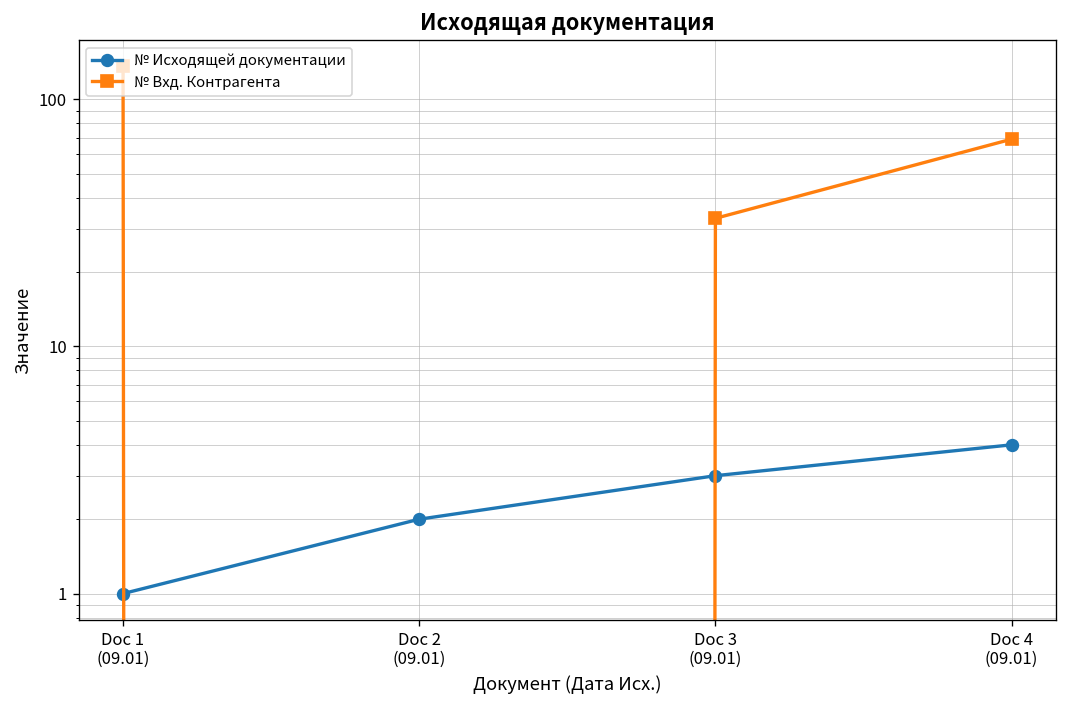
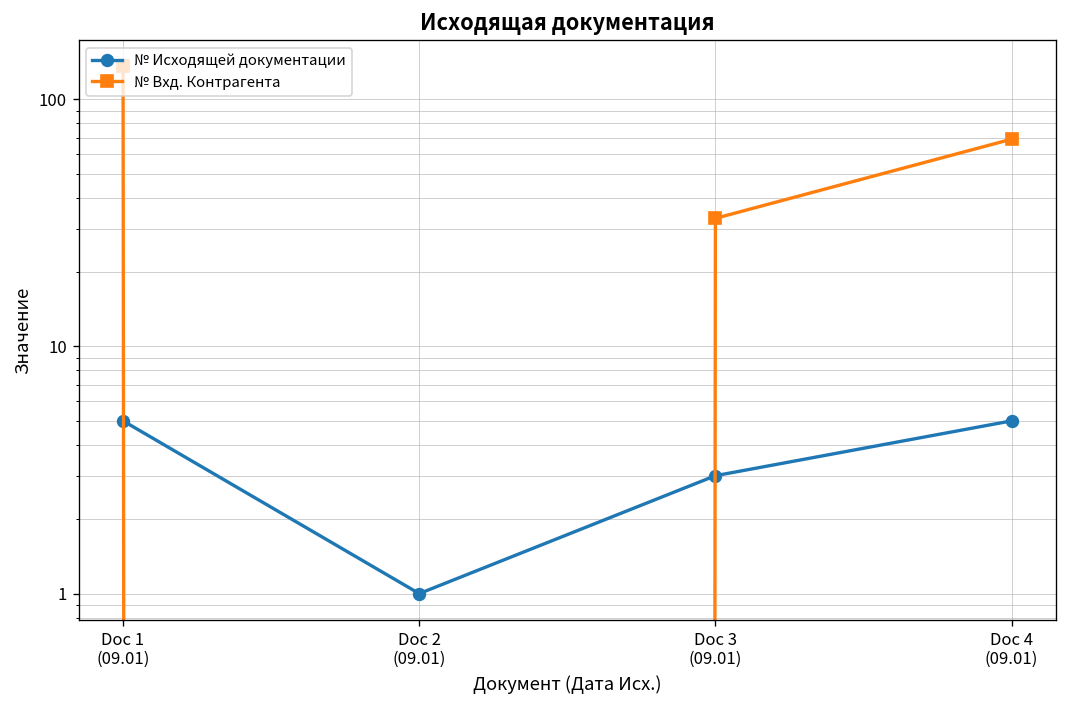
  {
    "№ Исходящей документации": {
-     "Doc 1 (09.01)": 1,
-     "Doc 2 (09.01)": 2,
+     "Doc 1 (09.01)": 5,
+     "Doc 2 (09.01)": 1,
      "Doc 3 (09.01)": 3,
-     "Doc 4 (09.01)": 4
+     "Doc 4 (09.01)": 5
    },
    "№ Вхд. Контрагента": {
      "Doc 3 (09.01)": 33,
      "Doc 4 (09.01)": 69
    }
  }
